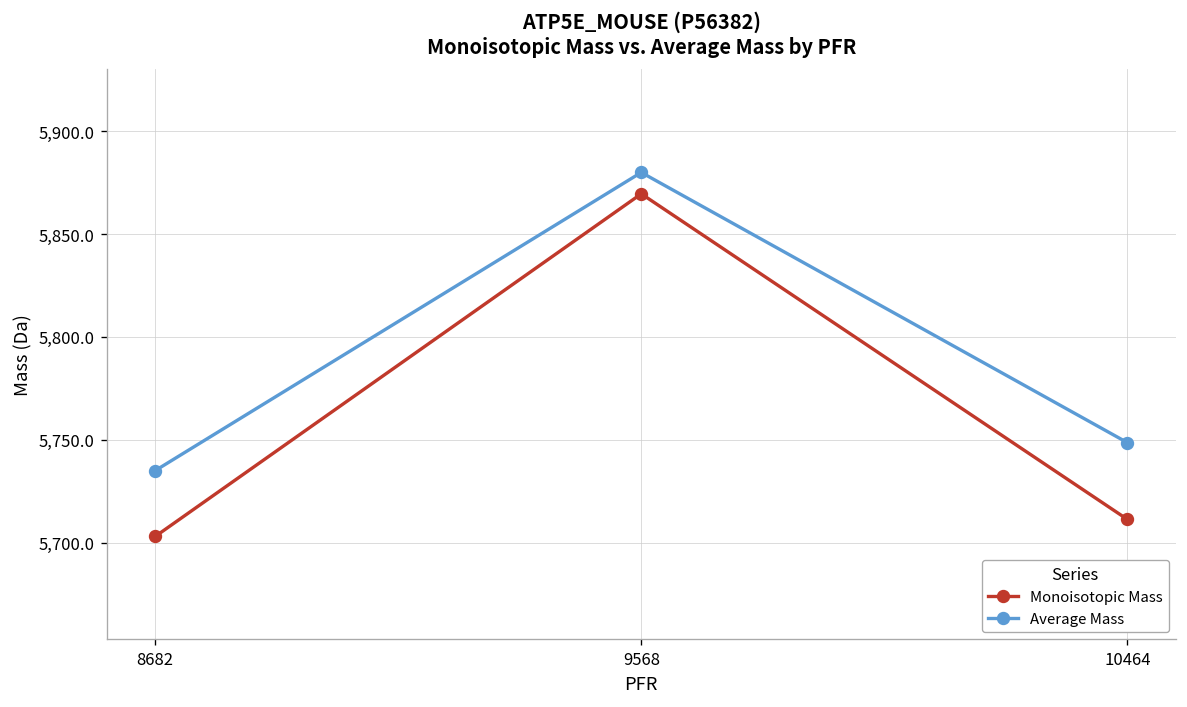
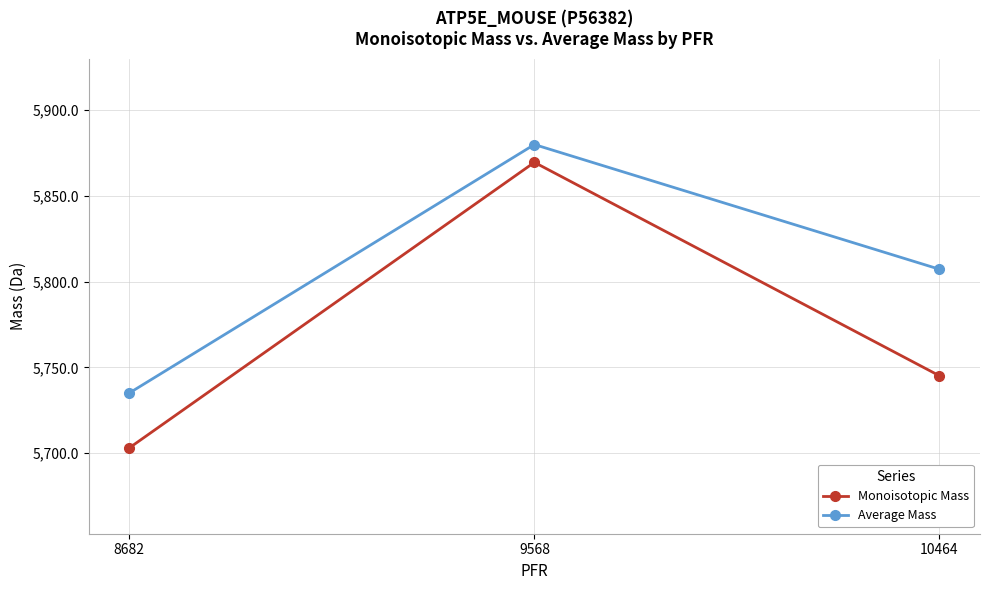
  {
    "Monoisotopic Mass": {
      "8682": "5,703",
      "9568": "5,869",
-     "10464": "5,711"
+     "10464": "5,745"
    },
    "Average Mass": {
      "8682": "5,735",
      "9568": "5,880",
-     "10464": "5,749"
+     "10464": "5,807"
    }
  }
